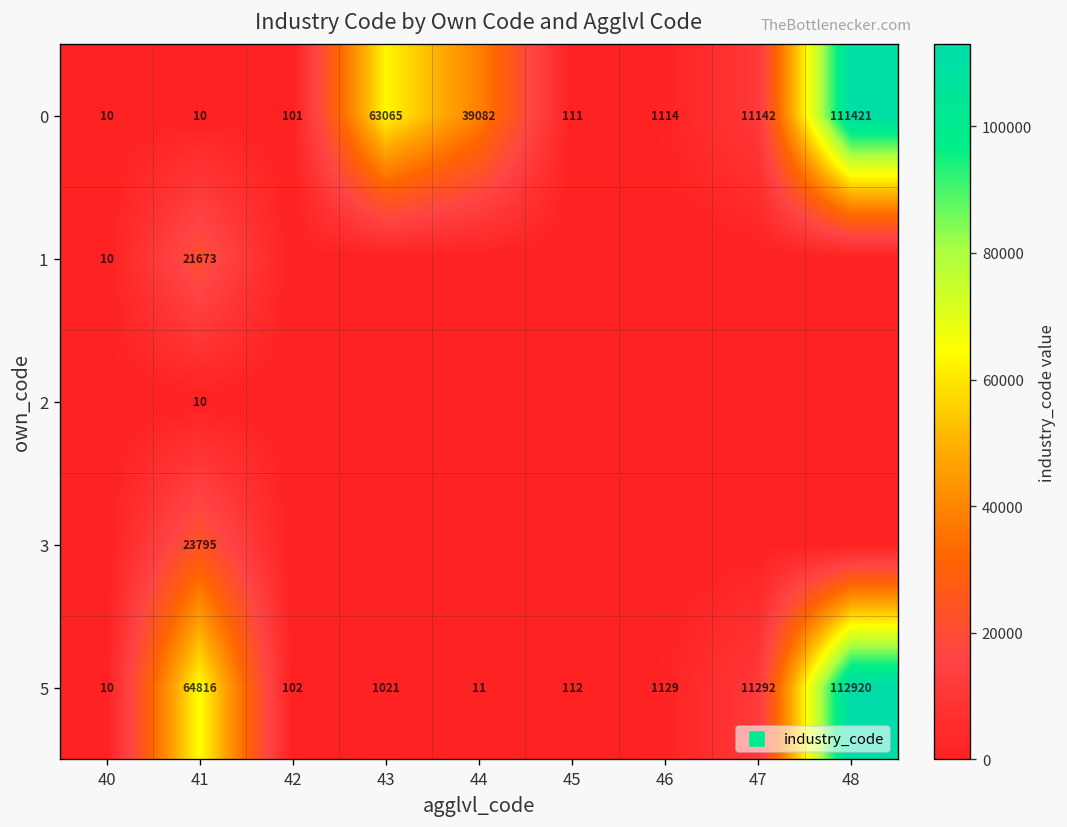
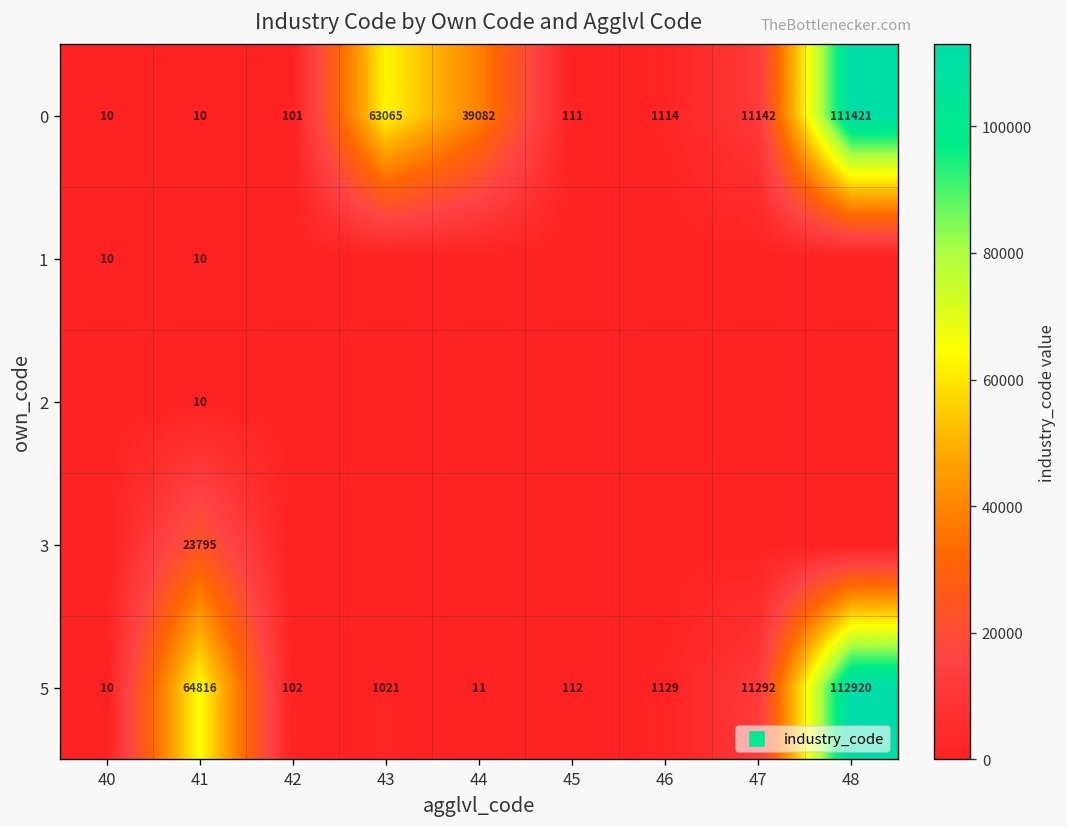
  {
    "0": {
      "40": 10,
      "41": 10,
      "42": 101,
      "43": 63065,
      "44": 39082,
      "45": 111,
      "46": 1114,
      "47": 11142,
      "48": 111421
    },
    "1": {
      "40": 10,
-     "41": 21673
+     "41": 10
    },
    "2": {
      "41": 10
    },
    "3": {
      "41": 23795
    },
    "5": {
      "40": 10,
      "41": 64816,
      "42": 102,
      "43": 1021,
      "44": 11,
      "45": 112,
      "46": 1129,
      "47": 11292,
      "48": 112920
    }
  }
